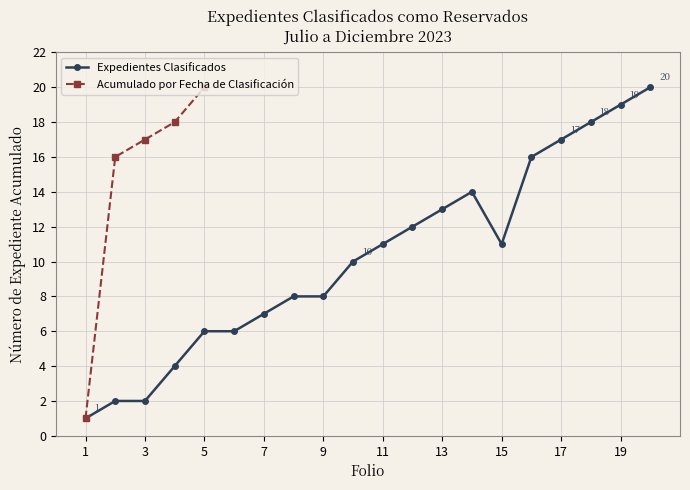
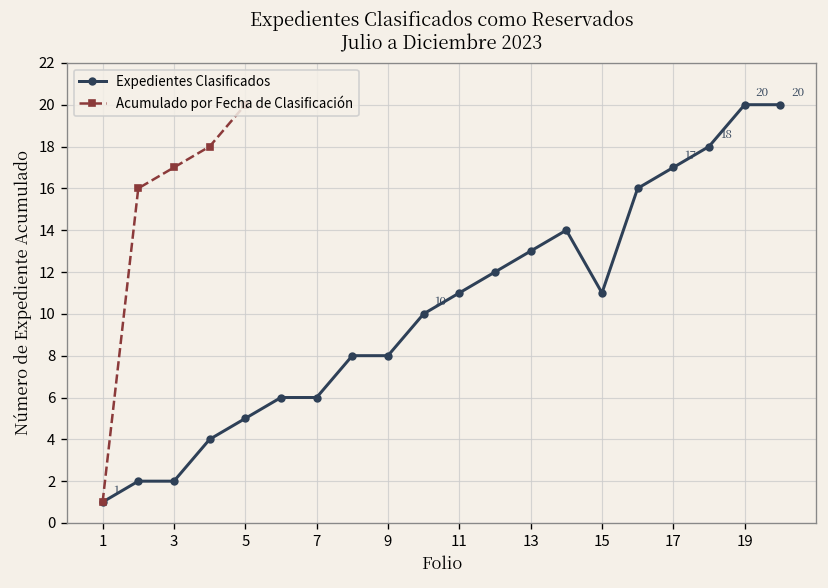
  {
    "Expedientes Clasificados": {
-     "5": 6,
-     "7": 7,
+     "5": 5,
+     "7": 6,
      "17": 17,
-     "19": 19
+     "19": 20
    },
    "Acumulado por Fecha de Clasificación": {
      "3": 17
    }
  }
